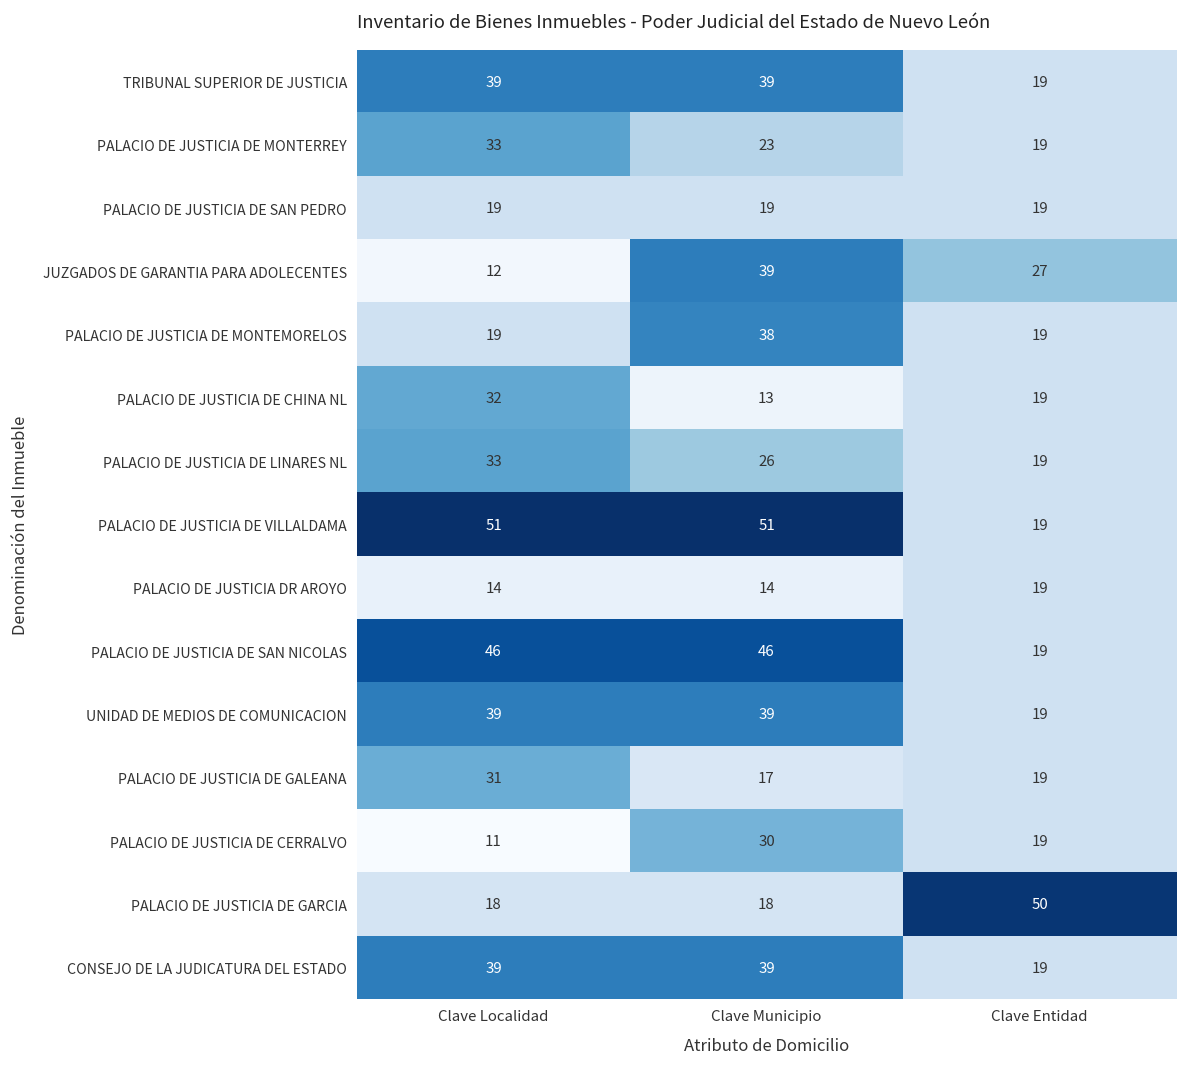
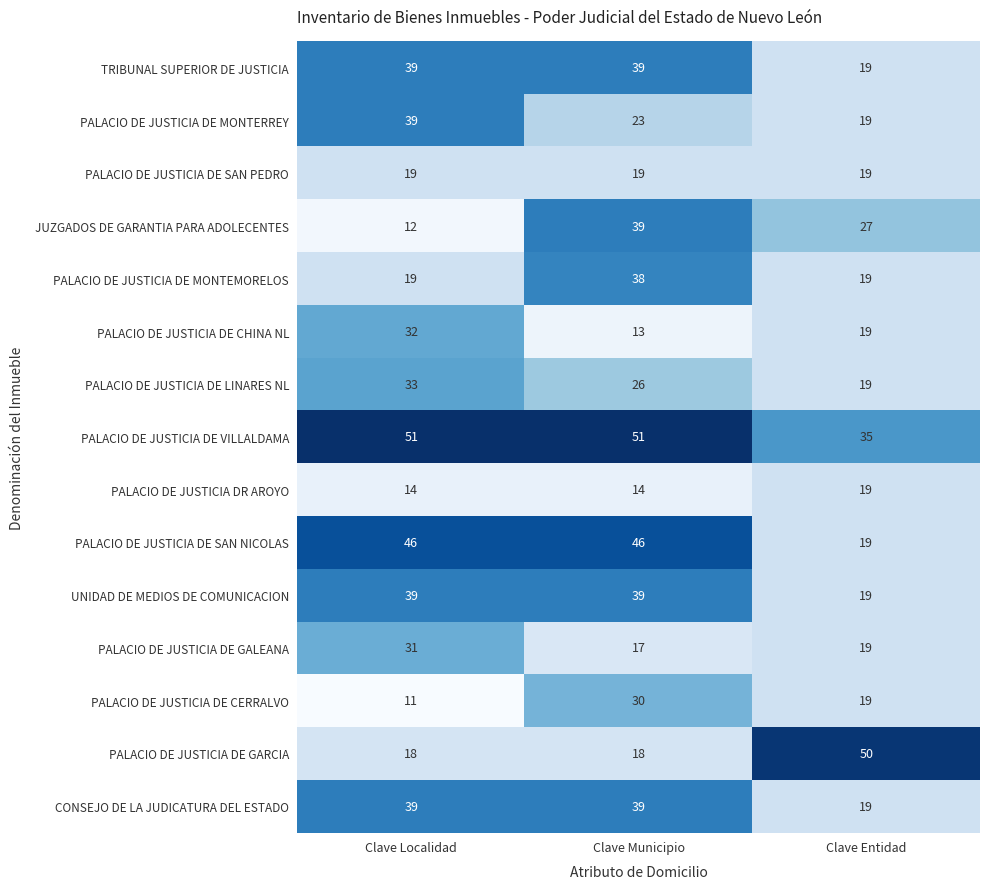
  {
    "TRIBUNAL SUPERIOR DE JUSTICIA": {
      "Clave Localidad": 39,
      "Clave Municipio": 39,
      "Clave Entidad": 19
    },
    "PALACIO DE JUSTICIA DE MONTERREY": {
-     "Clave Localidad": 33,
+     "Clave Localidad": 39,
      "Clave Municipio": 23,
      "Clave Entidad": 19
    },
    "PALACIO DE JUSTICIA DE SAN PEDRO": {
      "Clave Localidad": 19,
      "Clave Municipio": 19,
      "Clave Entidad": 19
    },
    "JUZGADOS DE GARANTIA PARA ADOLECENTES": {
      "Clave Localidad": 12,
      "Clave Municipio": 39,
      "Clave Entidad": 27
    },
    "PALACIO DE JUSTICIA DE MONTEMORELOS": {
      "Clave Localidad": 19,
      "Clave Municipio": 38,
      "Clave Entidad": 19
    },
    "PALACIO DE JUSTICIA DE CHINA NL": {
      "Clave Localidad": 32,
      "Clave Municipio": 13,
      "Clave Entidad": 19
    },
    "PALACIO DE JUSTICIA DE LINARES NL": {
      "Clave Localidad": 33,
      "Clave Municipio": 26,
      "Clave Entidad": 19
    },
    "PALACIO DE JUSTICIA DE VILLALDAMA": {
      "Clave Localidad": 51,
      "Clave Municipio": 51,
-     "Clave Entidad": 19
+     "Clave Entidad": 35
    },
    "PALACIO DE JUSTICIA DR AROYO": {
      "Clave Localidad": 14,
      "Clave Municipio": 14,
      "Clave Entidad": 19
    },
    "PALACIO DE JUSTICIA DE SAN NICOLAS": {
      "Clave Localidad": 46,
      "Clave Municipio": 46,
      "Clave Entidad": 19
    },
    "UNIDAD DE MEDIOS DE COMUNICACION": {
      "Clave Localidad": 39,
      "Clave Municipio": 39,
      "Clave Entidad": 19
    },
    "PALACIO DE JUSTICIA DE GALEANA": {
      "Clave Localidad": 31,
      "Clave Municipio": 17,
      "Clave Entidad": 19
    },
    "PALACIO DE JUSTICIA DE CERRALVO": {
      "Clave Localidad": 11,
      "Clave Municipio": 30,
      "Clave Entidad": 19
    },
    "PALACIO DE JUSTICIA DE GARCIA": {
      "Clave Localidad": 18,
      "Clave Municipio": 18,
      "Clave Entidad": 50
    },
    "CONSEJO DE LA JUDICATURA DEL ESTADO": {
      "Clave Localidad": 39,
      "Clave Municipio": 39,
      "Clave Entidad": 19
    }
  }
